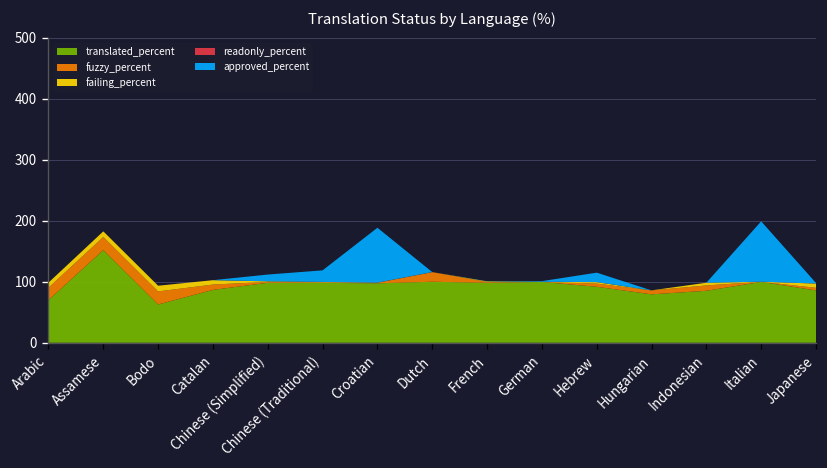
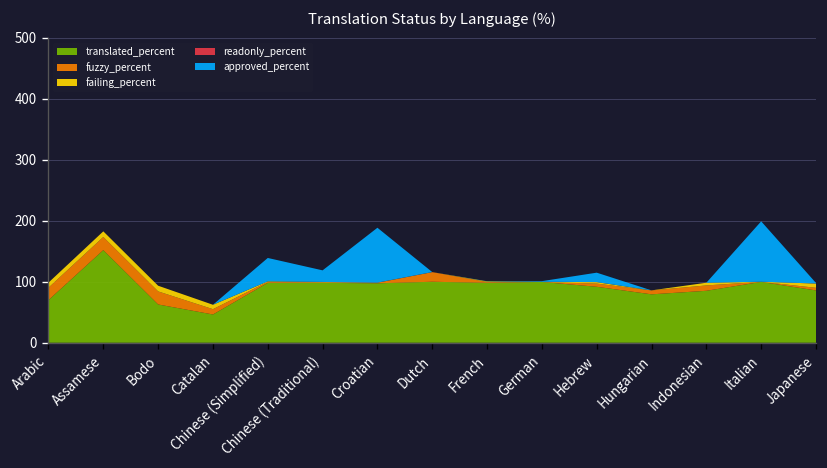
  {
    "translated_percent": {
      "Arabic": 70,
      "Assamese": 150,
      "Bodo": 60,
-     "Catalan": 90,
+     "Catalan": 50,
      "Dutch": 100,
      "Hebrew": 90,
      "Hungarian": 80,
      "Indonesian": 90
    },
    "fuzzy_percent": {
      "Arabic": 20,
      "Assamese": 20,
      "Bodo": 20,
      "Catalan": 10
    },
    "approved_percent": {
-     "Chinese (Simplified)": 10,
+     "Chinese (Simplified)": 40,
      "Chinese (Traditional)": 20,
      "Croatian": 90,
      "Hebrew": 20,
      "Italian": 100
    }
  }
